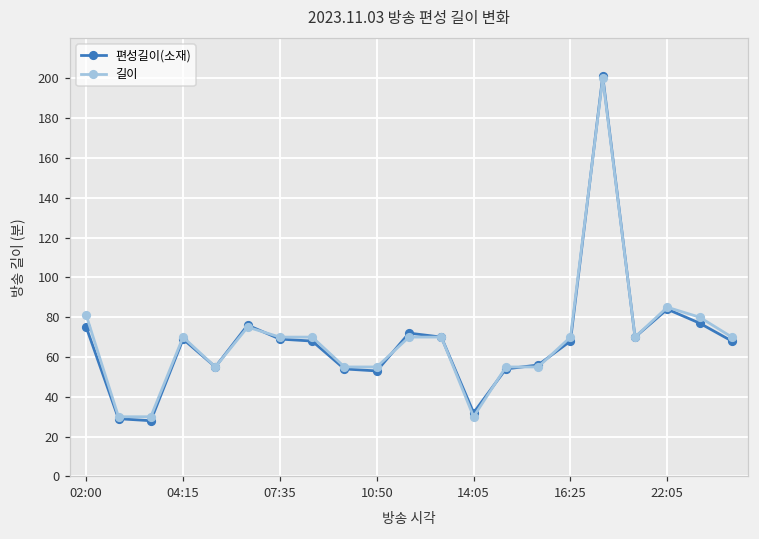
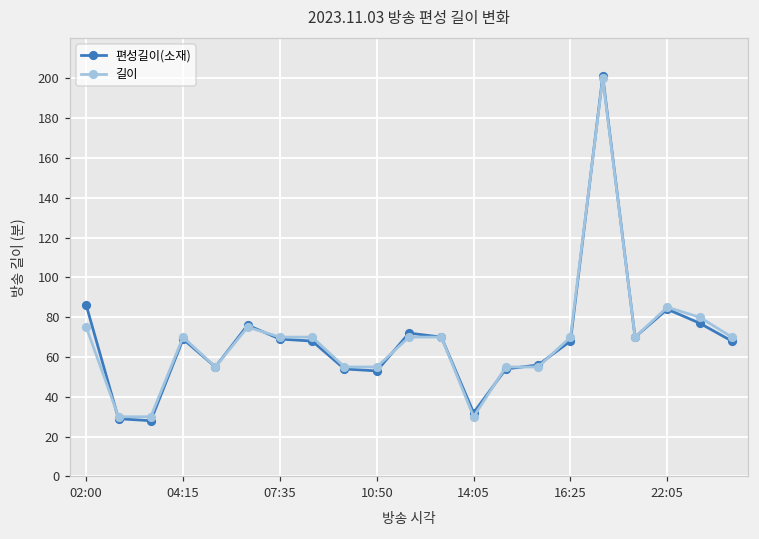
  {
    "편성길이(소재)": {
-     "02:00": 75,
+     "02:00": 86,
      "10:50": 53,
      "14:05": 32,
      "16:25": 68
    },
    "길이": {
-     "02:00": 81,
+     "02:00": 75,
      "10:50": 55,
      "14:05": 30,
      "16:25": 70
    }
  }
